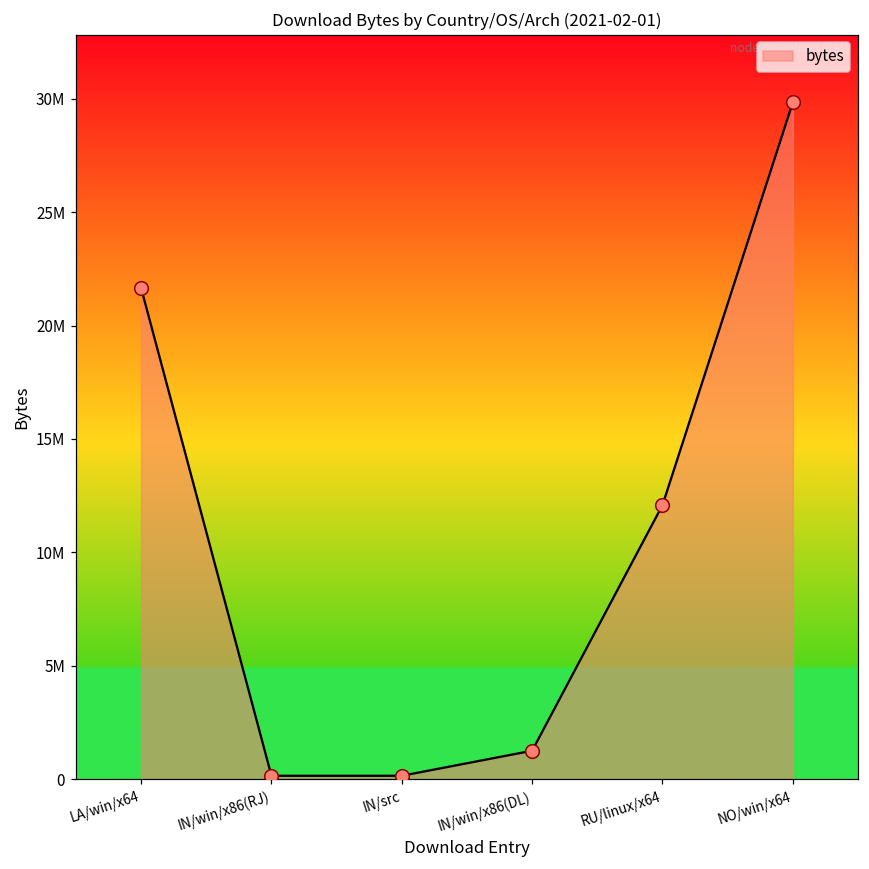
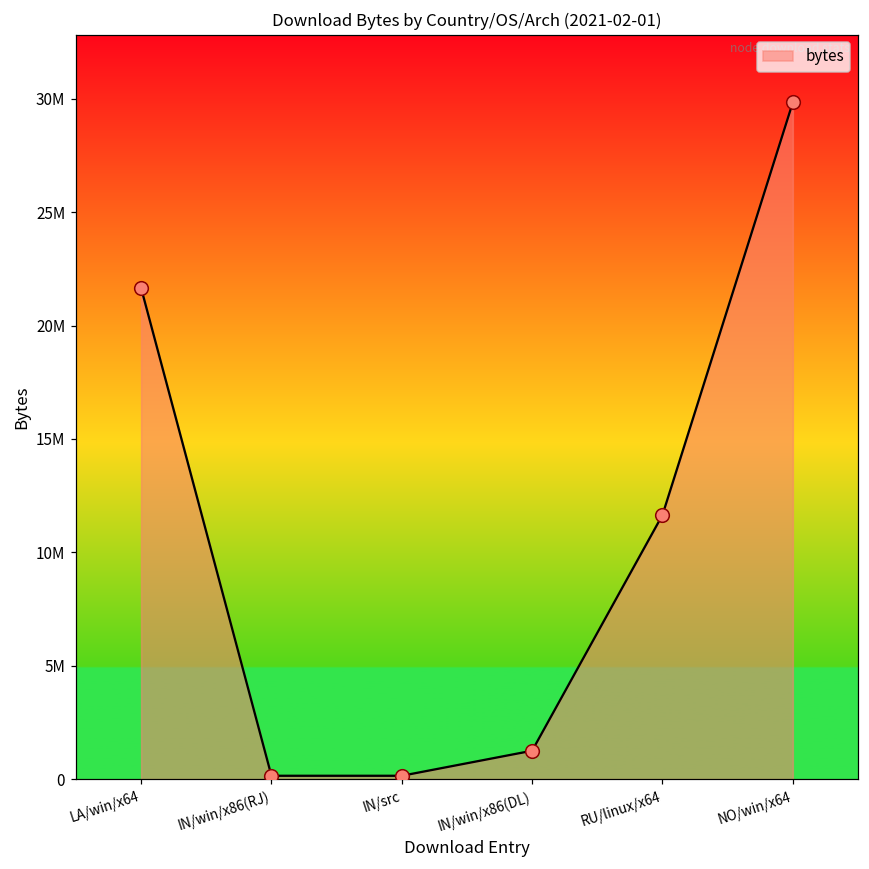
  {
    "LA/win/x64": 21700000,
    "IN/win/x86(RJ)": 100000,
    "IN/src": 100000,
    "IN/win/x86(DL)": 1300000,
-   "RU/linux/x64": 12100000,
+   "RU/linux/x64": 11600000,
    "NO/win/x64": 29800000
  }
